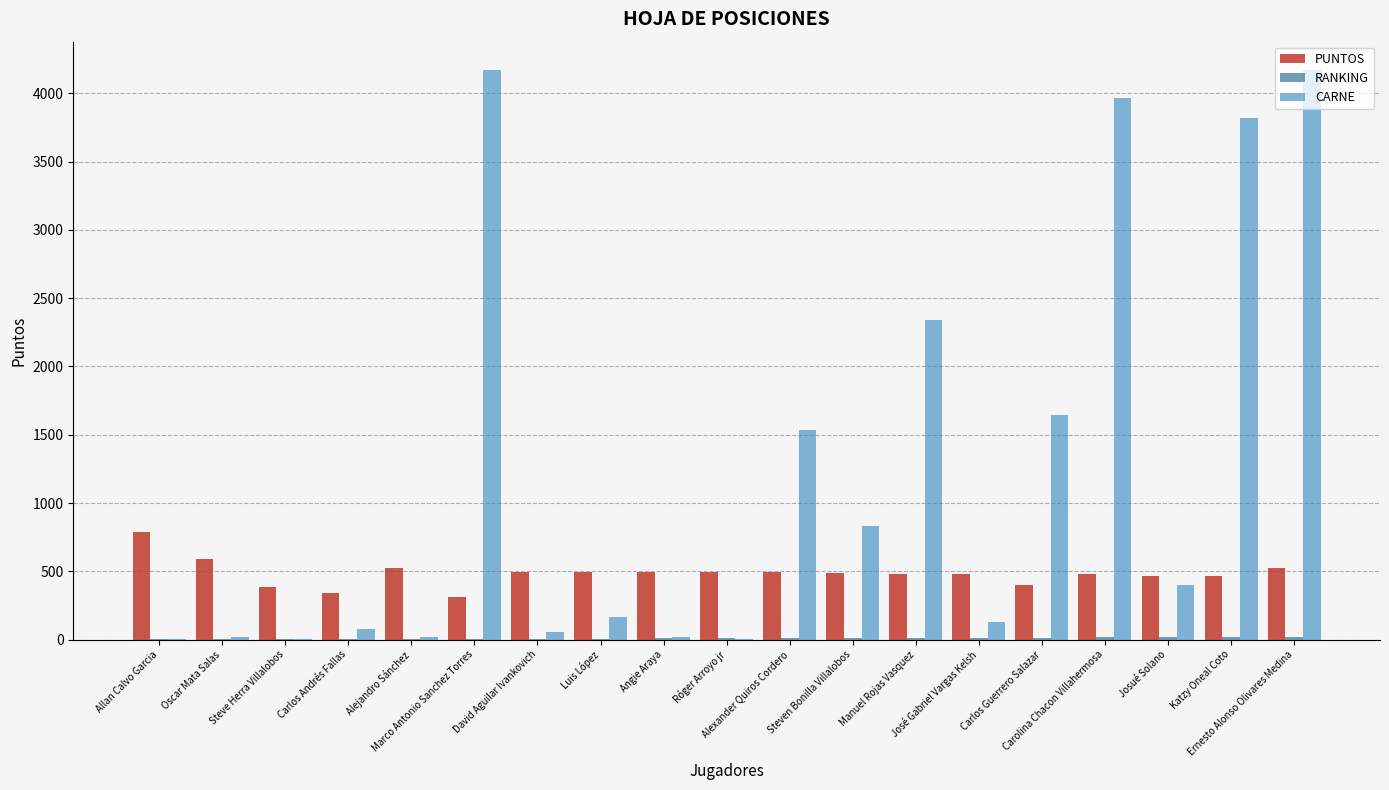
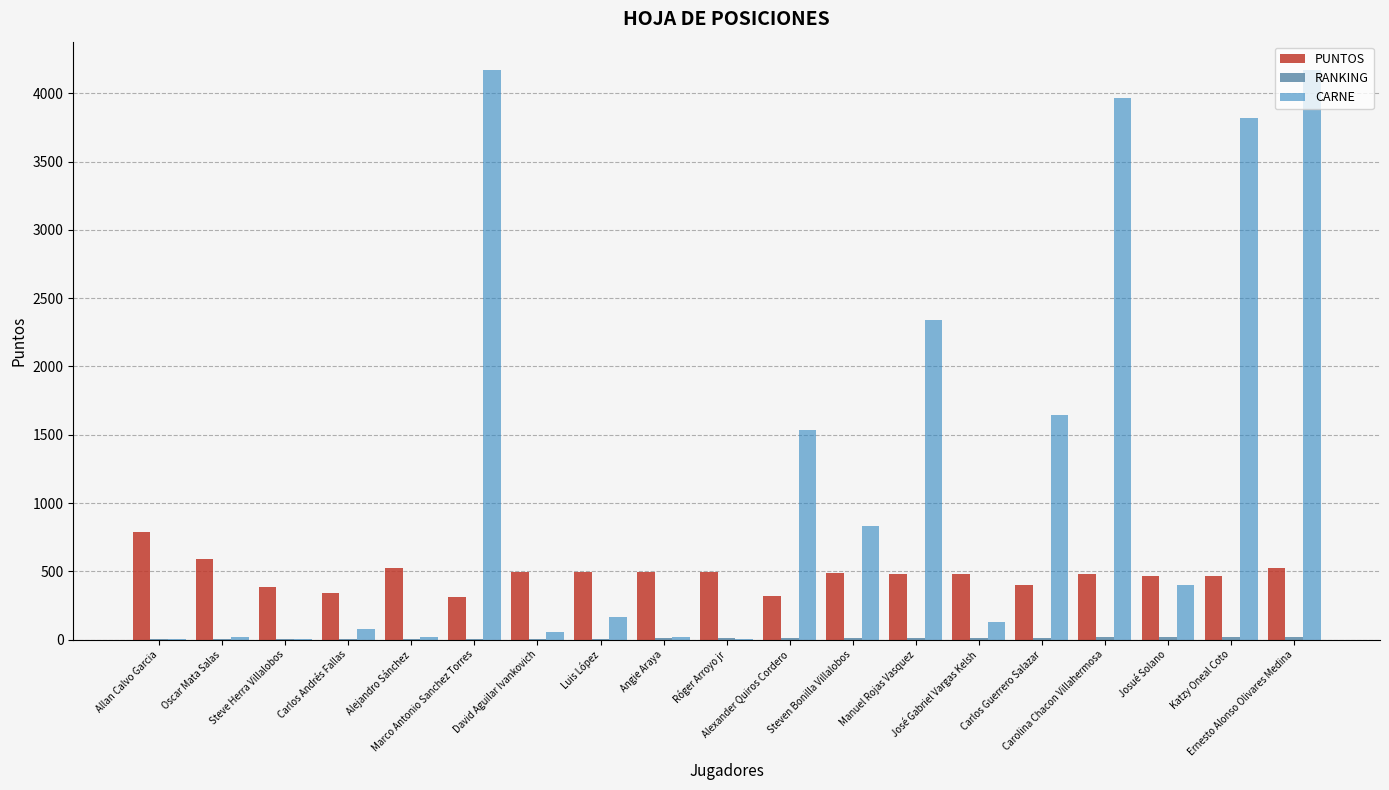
  {
    "PUNTOS": {
      "Allan Calvo Garcia": 790,
      "Oscar Mata Salas": 590,
      "Steve Herra Villalobos": 380,
      "Carlos Andrés Fallas": 350,
      "Alejandro Sánchez": 530,
      "Marco Antonio Sanchez Torres": 310,
      "David Aguilar Ivankovich": 500,
      "Luis López": 500,
      "Angie Araya": 500,
      "Róger Arroyo jr": 500,
-     "Alexander Quiros Cordero": 500,
+     "Alexander Quiros Cordero": 320,
      "Steven Bonilla Villalobos": 490,
      "Manuel Rojas Vasquez": 480,
      "José Gabriel Vargas Kelsh": 480,
      "Carlos Guerrero Salazar": 400,
      "Carolina Chacon Villahermosa": 480,
      "Josué Solano": 470,
      "Katzy Oneal Coto": 470,
      "Ernesto Alonso Olivares Medina": 530
    }
  }
